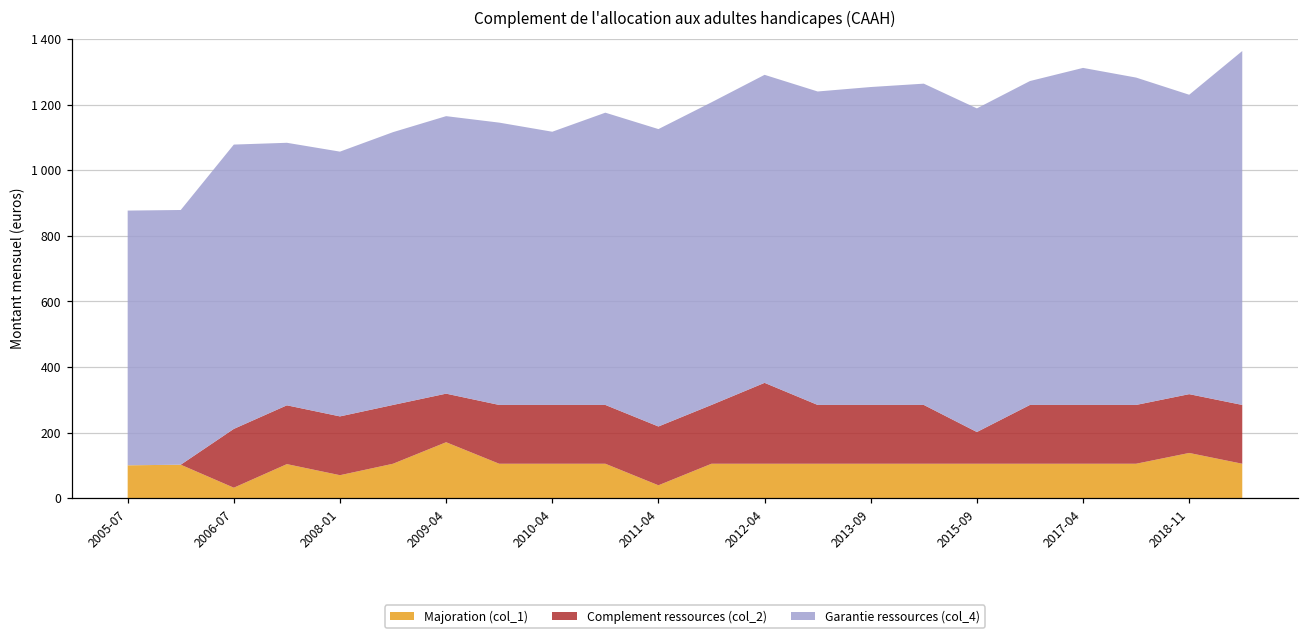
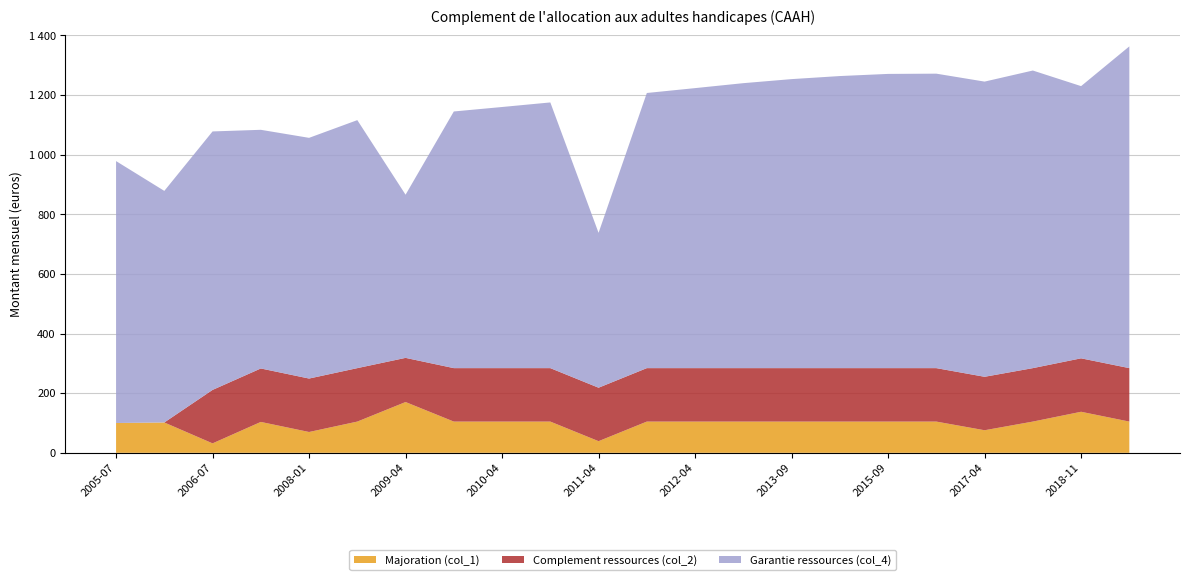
  {
    "Majoration (col_1)": {
      "2006-07": 30,
      "2008-01": 70,
      "2009-04": 170,
      "2010-04": 100,
      "2011-04": 40,
      "2012-04": 100,
      "2013-09": 100,
      "2015-09": 100,
-     "2017-04": 100,
+     "2017-04": 80,
      "2018-11": 140
    },
    "Complement ressources (col_2)": {
      "2006-07": 180,
      "2008-01": 180,
      "2009-04": 150,
      "2010-04": 180,
      "2011-04": 180,
-     "2012-04": 250,
+     "2012-04": 180,
      "2013-09": 180,
-     "2015-09": 100,
+     "2015-09": 180,
      "2017-04": 180,
      "2018-11": 180
    },
    "Garantie ressources (col_4)": {
-     "2005-07": 780,
+     "2005-07": 880,
      "2006-07": 870,
      "2008-01": 810,
-     "2009-04": 850,
-     "2010-04": 830,
-     "2011-04": 910,
+     "2009-04": 550,
+     "2010-04": 880,
+     "2011-04": 520,
      "2012-04": 940,
      "2013-09": 970,
      "2015-09": 990,
-     "2017-04": 1030,
+     "2017-04": 990,
      "2018-11": 910
    }
  }
